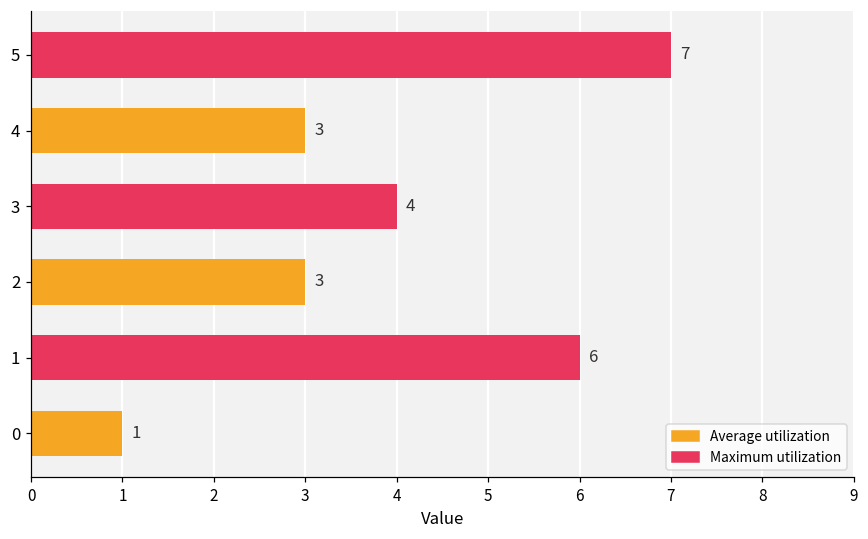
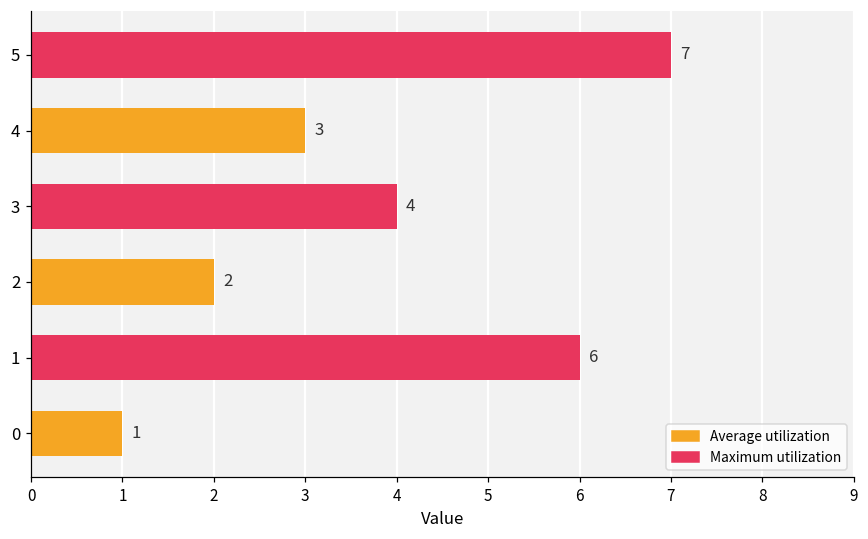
  {
    "5": 7,
    "4": 3,
    "3": 4,
-   "2": 3,
+   "2": 2,
    "1": 6,
    "0": 1
  }
